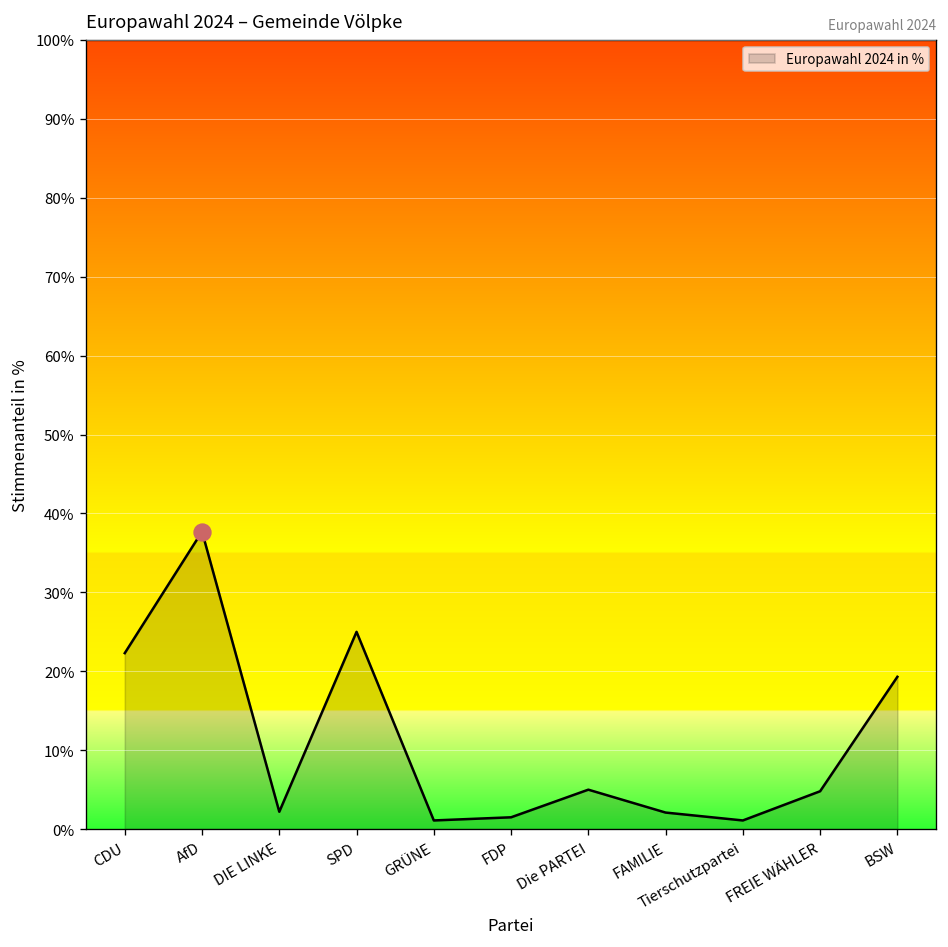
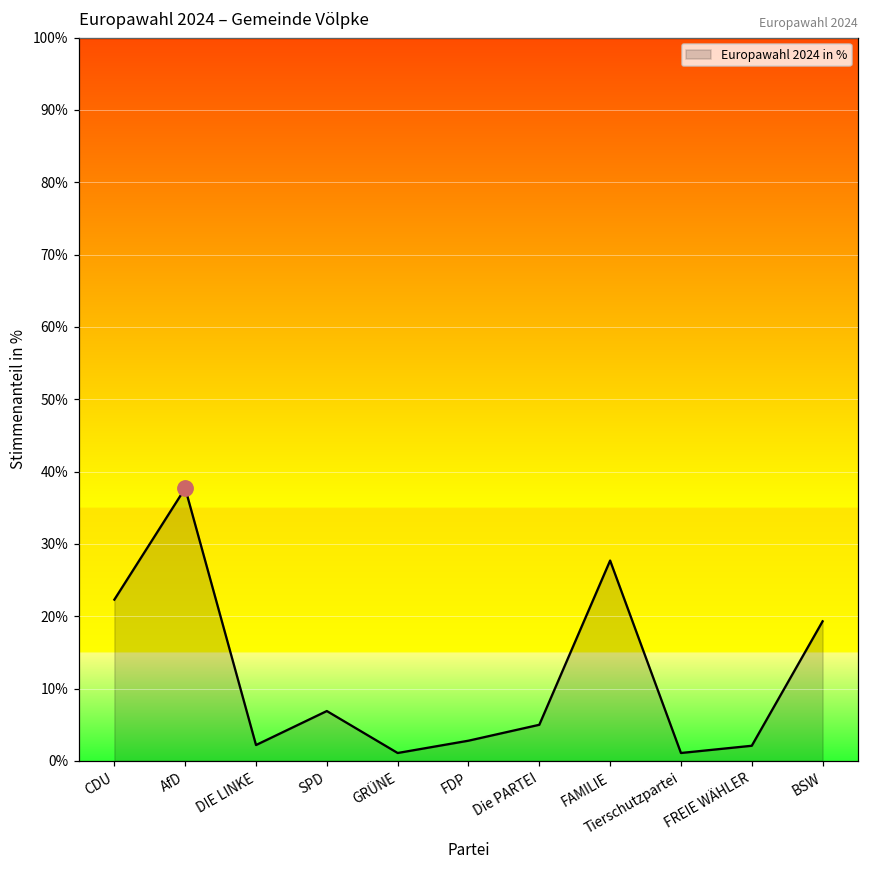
  {
    "Europawahl 2024 in %": {
      "CDU": "22%",
      "DIE LINKE": "2%",
-     "SPD": "25%",
+     "SPD": "7%",
      "GRÜNE": "1%",
-     "FDP": "2%",
+     "FDP": "3%",
      "Die PARTEI": "5%",
-     "FAMILIE": "2%",
+     "FAMILIE": "28%",
      "Tierschutzpartei": "1%",
-     "FREIE WÄHLER": "5%",
+     "FREIE WÄHLER": "2%",
      "BSW": "19%"
    }
  }
